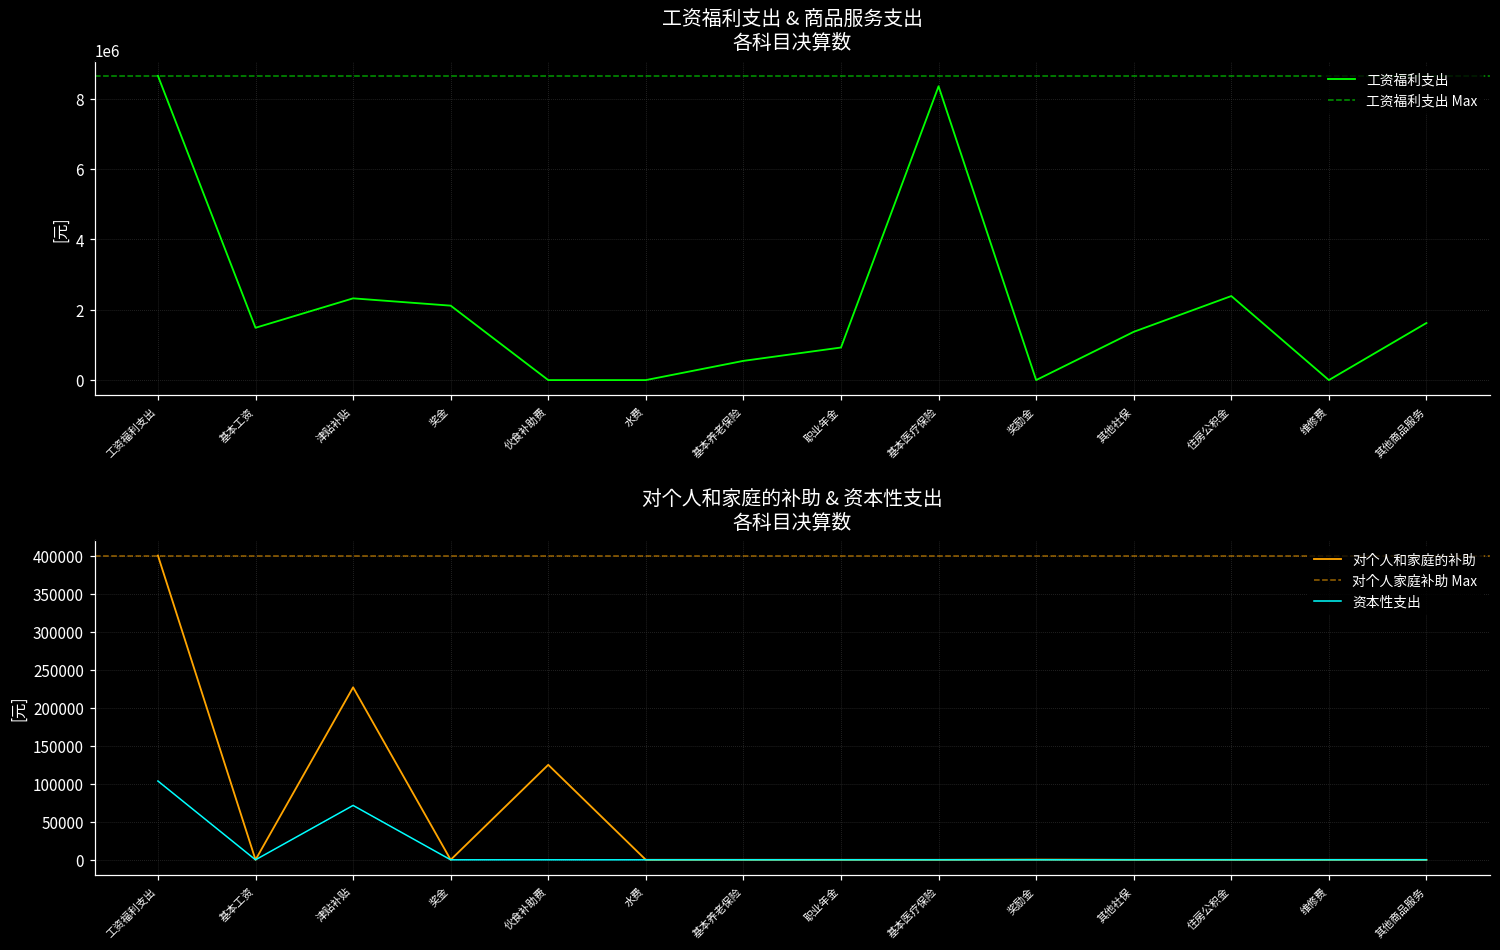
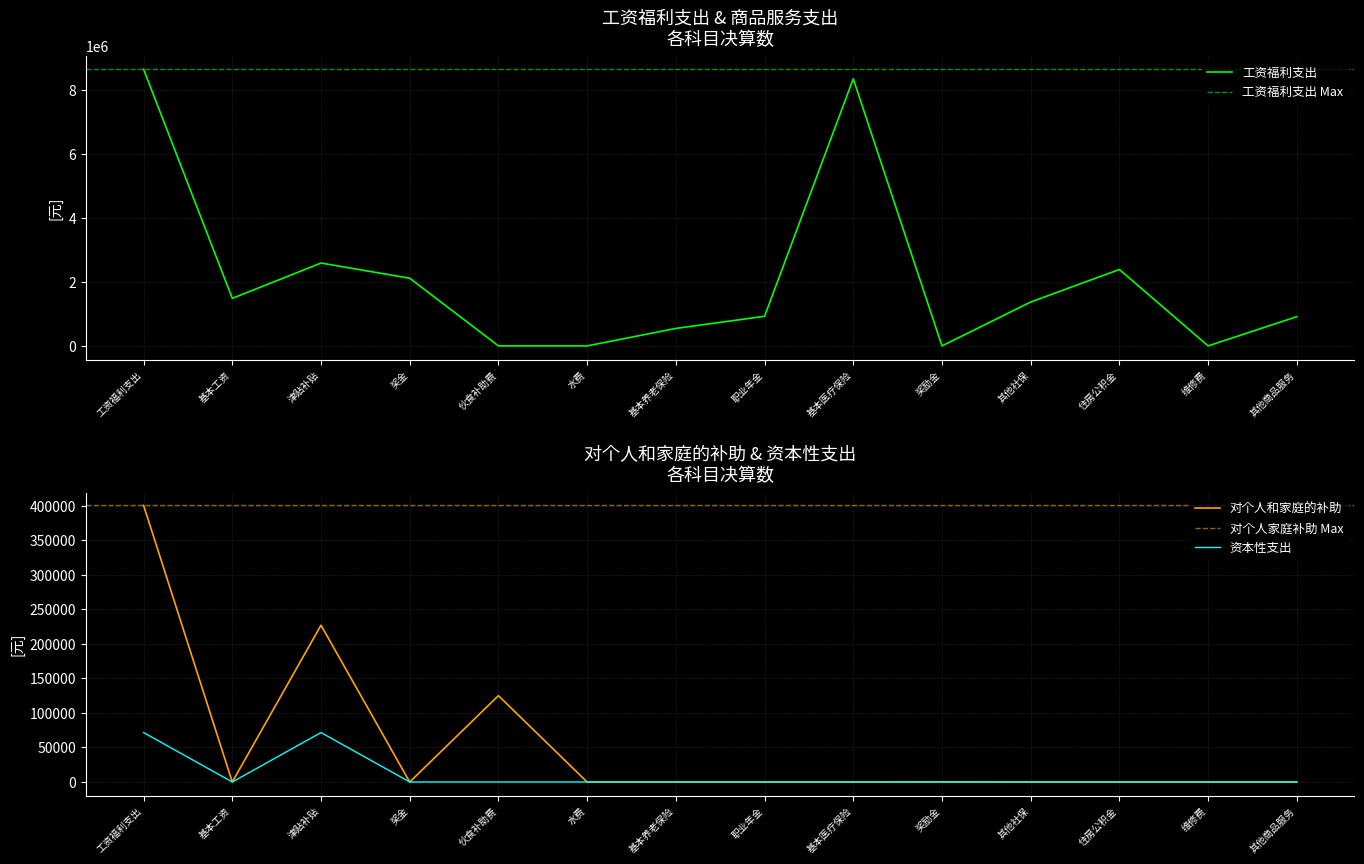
  {
    "工资福利支出 & 商品服务支出 各科目决算数": {
      "工资福利支出": 8700000,
      "基本工资": 1500000,
-     "津贴补贴": 2300000,
+     "津贴补贴": 2600000,
      "奖金": 2100000,
      "伙食补助费": 0,
      "水费": 0,
      "基本养老保险": 500000,
      "职业年金": 900000,
      "基本医疗保险": 8400000,
      "奖励金": 0,
      "其他社保": 1400000,
      "住房公积金": 2400000,
      "维修费": 0,
-     "其他商品服务": 1600000
+     "其他商品服务": 900000
    },
    "对个人和家庭的补助 & 资本性支出 各科目决算数": {
      "对个人和家庭的补助": {
        "工资福利支出": 400000,
        "津贴补贴": 230000,
        "伙食补助费": 120000
      },
      "资本性支出": {
-       "工资福利支出": 100000,
+       "工资福利支出": 70000,
        "津贴补贴": 70000,
        "伙食补助费": 0
      }
    }
  }
